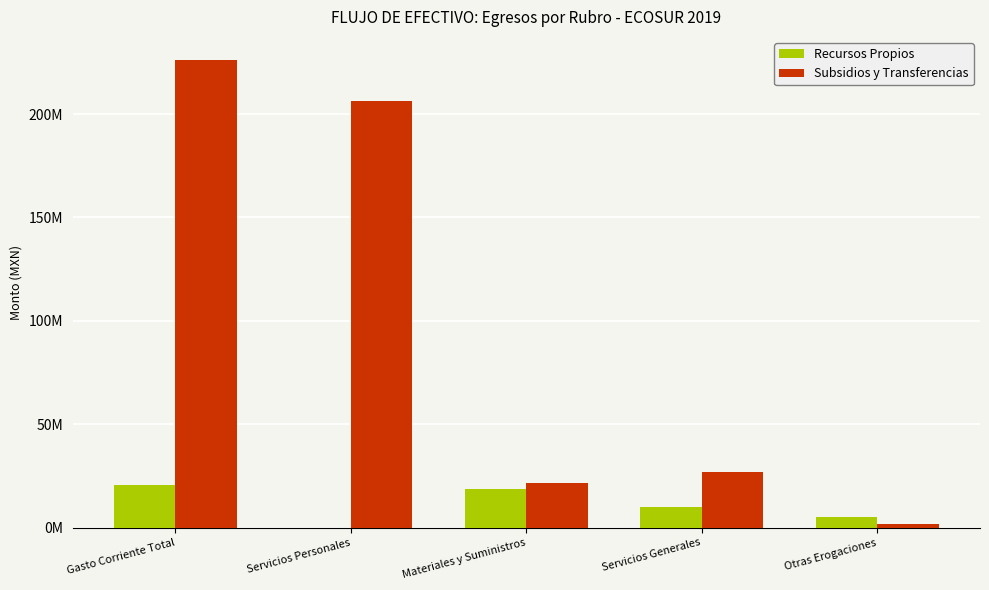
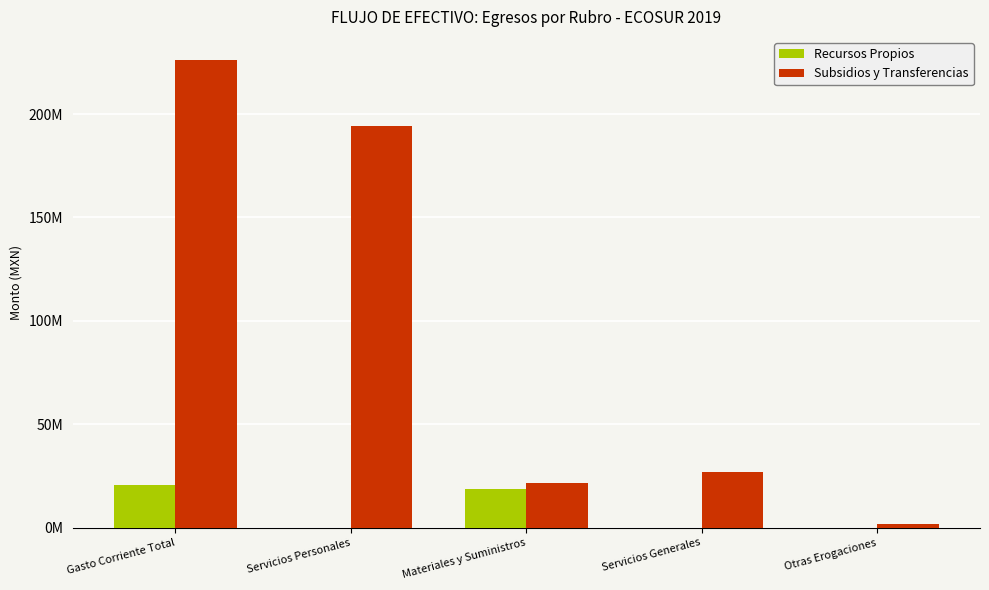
  {
    "Recursos Propios": {
      "Gasto Corriente Total": 21000000,
      "Servicios Personales": 0,
      "Materiales y Suministros": 19000000,
-     "Servicios Generales": 10000000,
-     "Otras Erogaciones": 5000000
+     "Servicios Generales": 0,
+     "Otras Erogaciones": 0
    },
    "Subsidios y Transferencias": {
      "Gasto Corriente Total": 226000000,
-     "Servicios Personales": 207000000,
+     "Servicios Personales": 194000000,
      "Materiales y Suministros": 22000000,
      "Servicios Generales": 27000000,
      "Otras Erogaciones": 2000000
    }
  }
